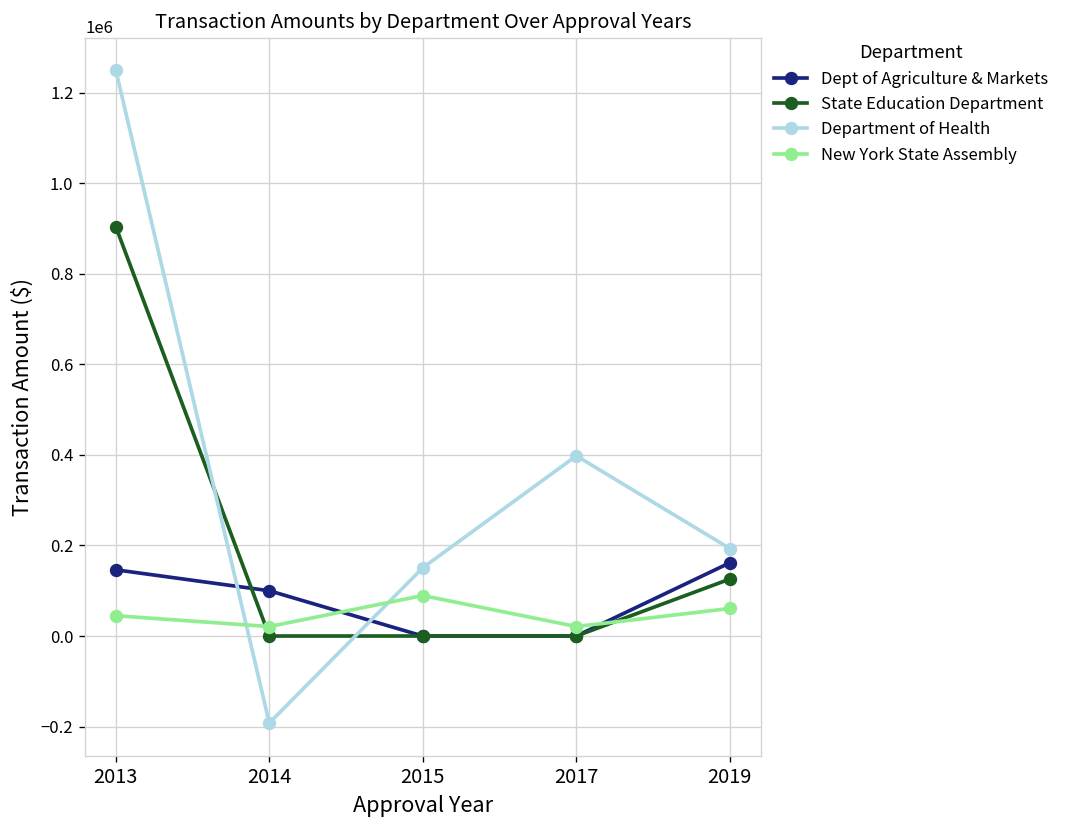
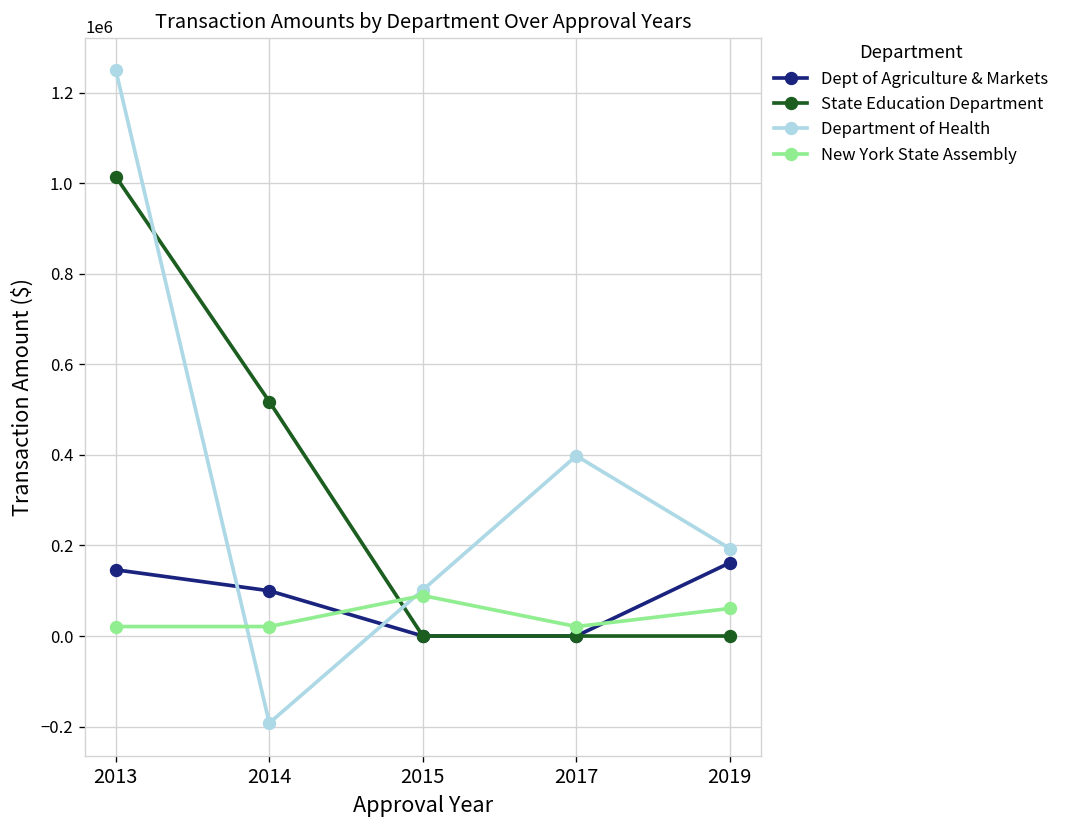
  {
    "Dept of Agriculture & Markets": {
      "2013": 150000,
      "2014": 100000,
      "2019": 160000
    },
    "State Education Department": {
-     "2013": 900000,
-     "2014": 0,
-     "2019": 130000
+     "2013": 1010000,
+     "2014": 520000,
+     "2019": 0
    },
    "Department of Health": {
      "2013": 1250000,
      "2014": -190000,
-     "2015": 150000,
+     "2015": 100000,
      "2017": 400000,
      "2019": 190000
    },
    "New York State Assembly": {
-     "2013": 40000,
+     "2013": 20000,
      "2014": 20000,
      "2015": 90000,
      "2017": 20000,
      "2019": 60000
    }
  }
